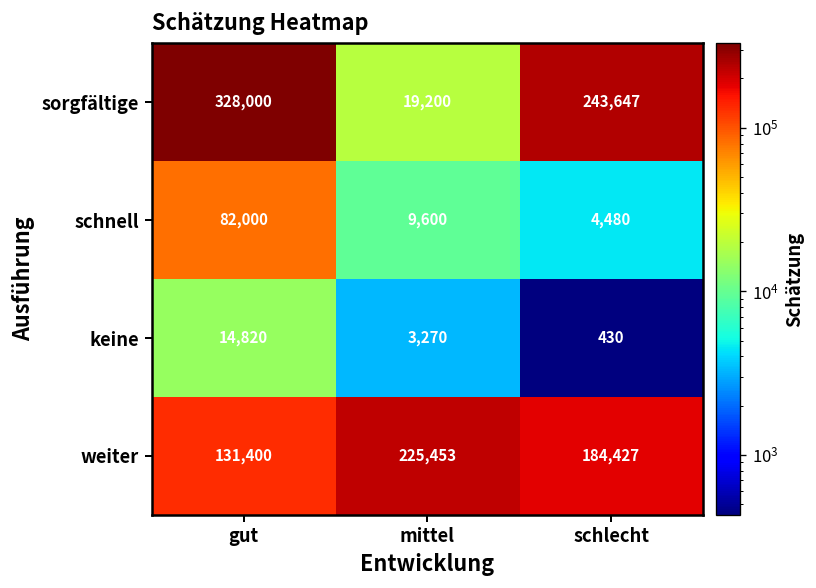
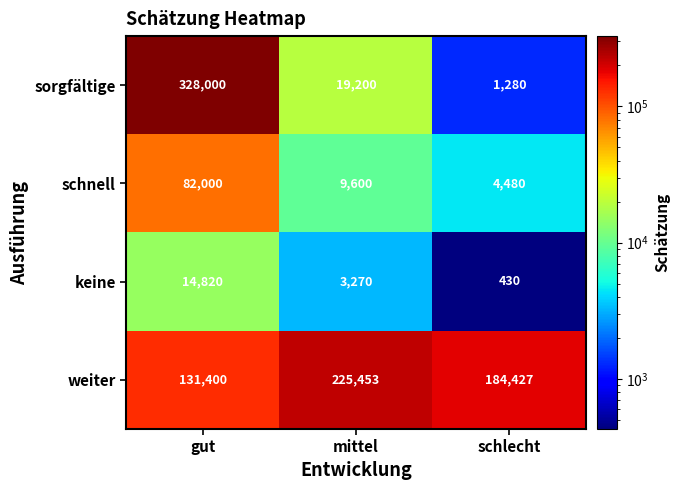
  {
    "sorgfältige": {
      "gut": "328,000",
      "mittel": "19,200",
-     "schlecht": "243,647"
+     "schlecht": "1,280"
    },
    "schnell": {
      "gut": "82,000",
      "mittel": "9,600",
      "schlecht": "4,480"
    },
    "keine": {
      "gut": "14,820",
      "mittel": "3,270",
      "schlecht": "430"
    },
    "weiter": {
      "gut": "131,400",
      "mittel": "225,453",
      "schlecht": "184,427"
    }
  }
